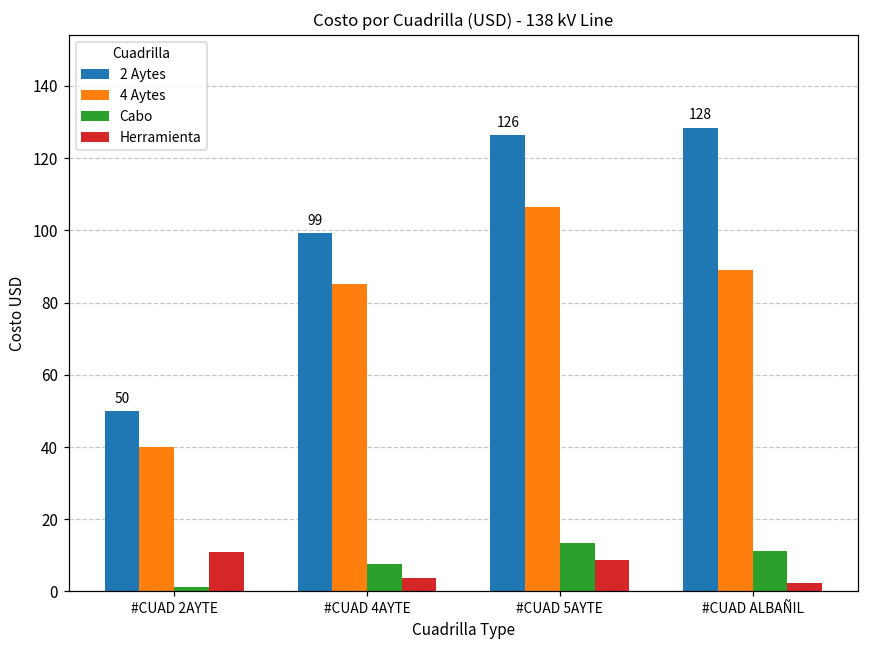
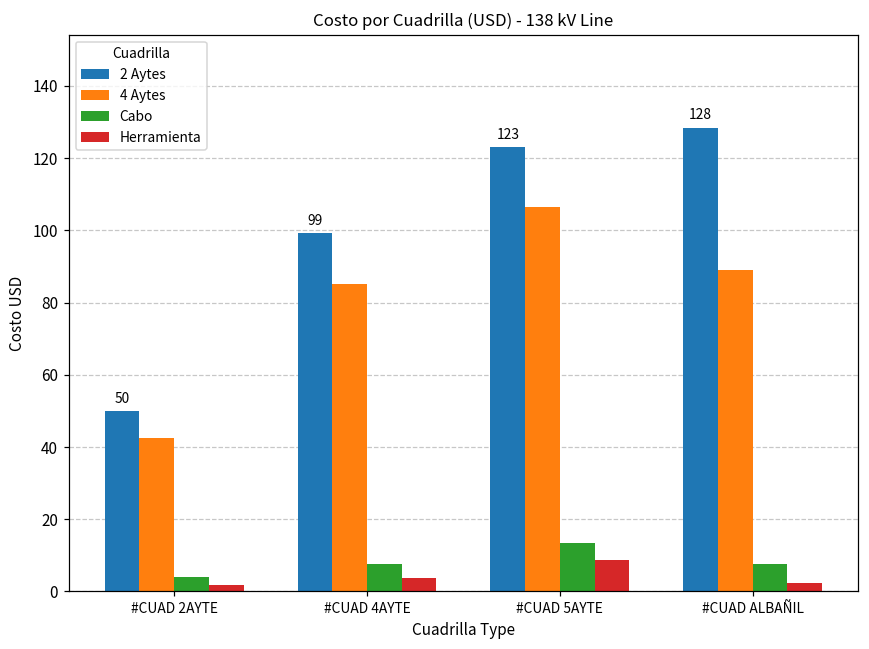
  {
    "2 Aytes": {
      "#CUAD 2AYTE": 50,
      "#CUAD 4AYTE": 99,
-     "#CUAD 5AYTE": 126,
+     "#CUAD 5AYTE": 123,
      "#CUAD ALBAÑIL": 128
    },
    "4 Aytes": {
-     "#CUAD 2AYTE": 40,
+     "#CUAD 2AYTE": 43,
      "#CUAD 4AYTE": 85,
      "#CUAD 5AYTE": 106,
      "#CUAD ALBAÑIL": 89
    },
    "Cabo": {
-     "#CUAD 2AYTE": 1,
+     "#CUAD 2AYTE": 4,
      "#CUAD 4AYTE": 8,
      "#CUAD 5AYTE": 14,
-     "#CUAD ALBAÑIL": 11
+     "#CUAD ALBAÑIL": 8
    },
    "Herramienta": {
-     "#CUAD 2AYTE": 11,
+     "#CUAD 2AYTE": 2,
      "#CUAD 4AYTE": 4,
      "#CUAD 5AYTE": 9,
      "#CUAD ALBAÑIL": 2
    }
  }
